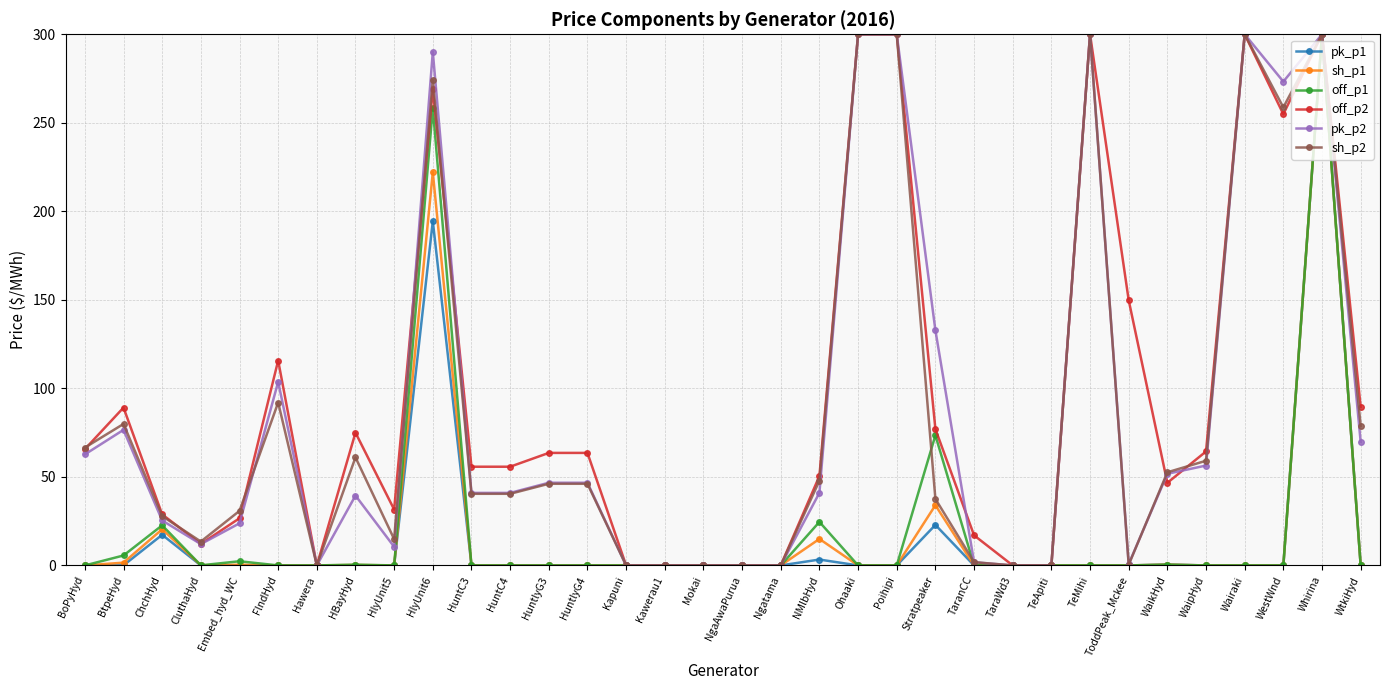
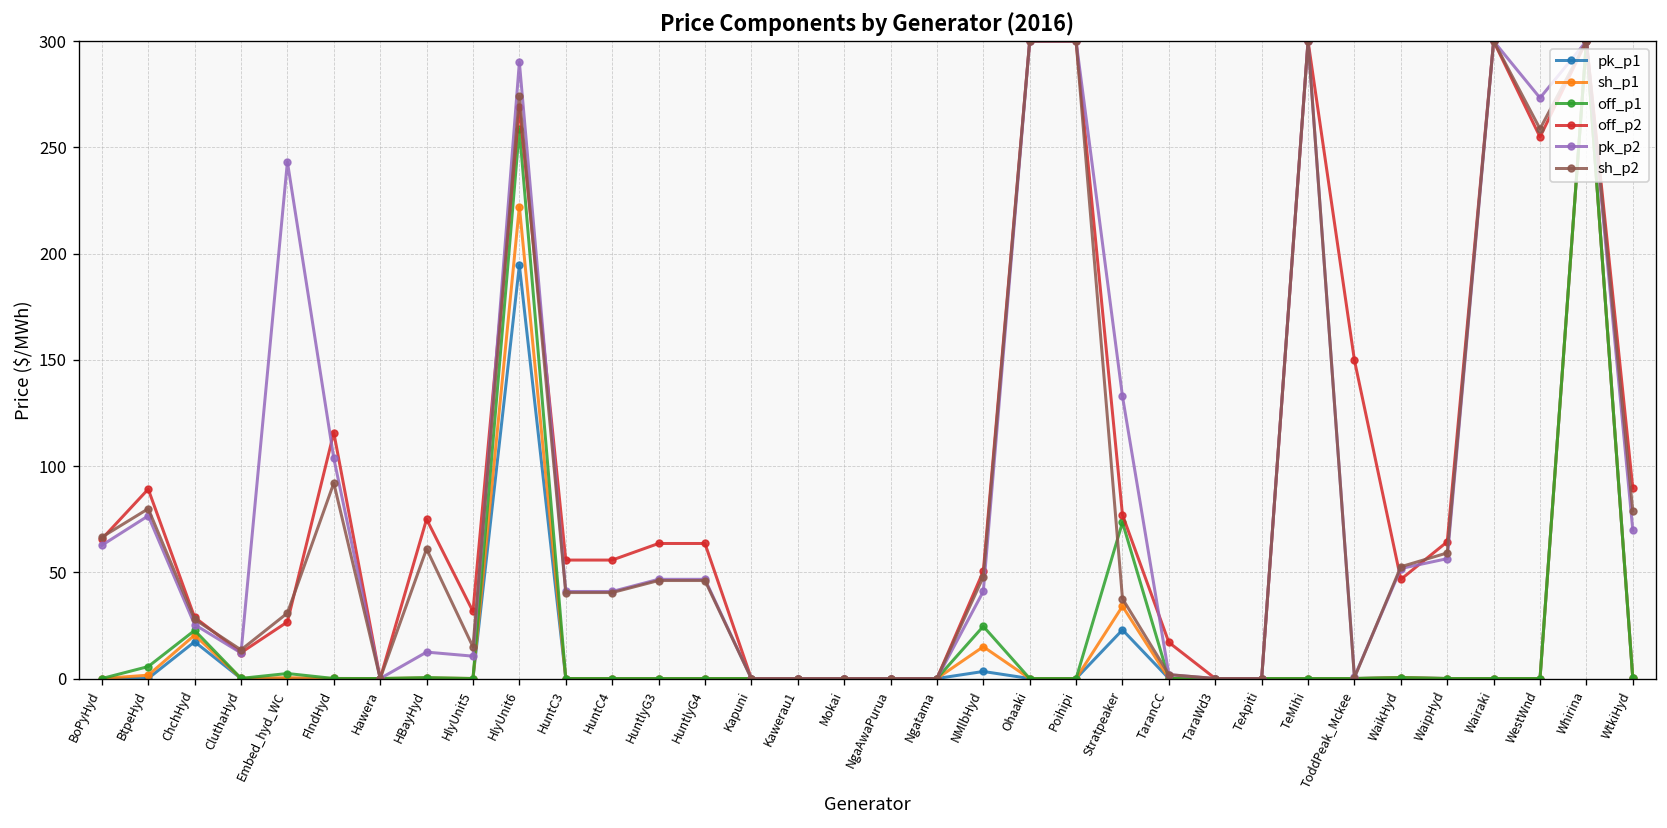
  {
    "pk_p1": {
      "BtpeHyd": 0,
      "ChchHyd": 17,
      "HlyUnit6": 194,
      "NMlbHyd": 3,
      "Stratpeaker": 23
    },
    "sh_p1": {
      "BtpeHyd": 2,
      "ChchHyd": 20,
      "HlyUnit6": 222,
      "NMlbHyd": 15,
      "Stratpeaker": 34
    },
    "off_p1": {
      "BtpeHyd": 6,
      "ChchHyd": 23,
      "Embed_hyd_WC": 2,
      "HlyUnit6": 259,
      "NMlbHyd": 25,
      "Stratpeaker": 73
    },
    "off_p2": {
      "BtpeHyd": 89,
      "Embed_hyd_WC": 27,
      "FlndHyd": 116,
      "HBayHyd": 75,
      "HlyUnit5": 32,
      "HlyUnit6": 269,
      "HuntC3": 56,
      "HuntC4": 56,
      "HuntlyG3": 64,
      "HuntlyG4": 64,
      "NMlbHyd": 50,
      "Stratpeaker": 77,
      "TaranCC": 17,
      "ToddPeak_Mckee": 150,
      "WaikHyd": 47,
      "WaipHyd": 64,
      "WestWnd": 255,
      "WtkiHyd": 90
    },
    "pk_p2": {
      "BoPyHyd": 63,
      "BtpeHyd": 77,
      "ChchHyd": 25,
-     "Embed_hyd_WC": 24,
+     "Embed_hyd_WC": 243,
      "FlndHyd": 104,
-     "HBayHyd": 39,
+     "HBayHyd": 12,
      "HlyUnit5": 11,
      "HlyUnit6": 290,
      "NMlbHyd": 41,
      "Stratpeaker": 133,
      "WaipHyd": 56,
      "WestWnd": 273,
      "WtkiHyd": 70
    },
    "sh_p2": {
      "BtpeHyd": 80,
      "Embed_hyd_WC": 31,
      "FlndHyd": 92,
      "HBayHyd": 61,
      "HlyUnit5": 15,
      "HlyUnit6": 274,
      "NMlbHyd": 48,
      "Stratpeaker": 38,
      "WaipHyd": 59,
      "WestWnd": 259,
      "WtkiHyd": 79
    }
  }
